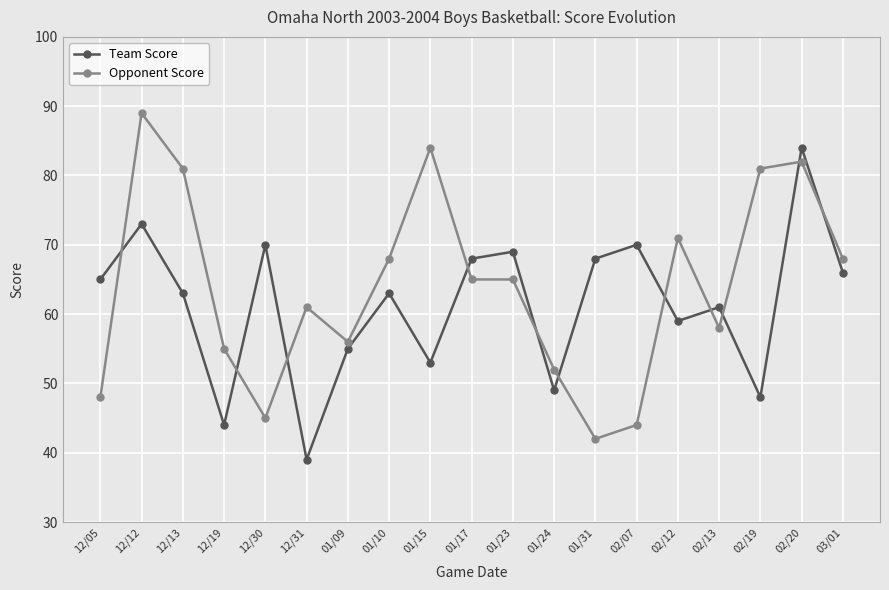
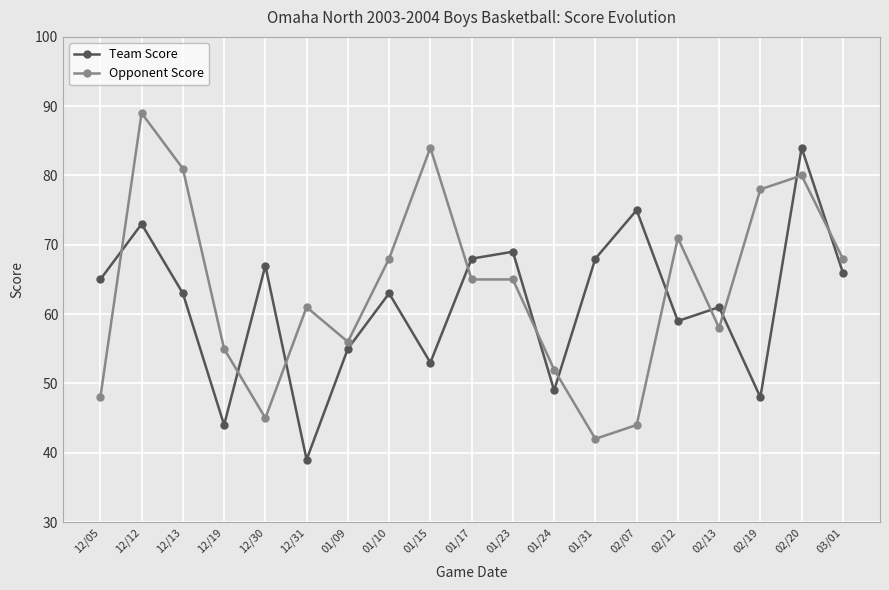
  {
    "Team Score": {
      "12/05": 65,
      "12/12": 73,
      "12/13": 63,
      "12/19": 44,
-     "12/30": 70,
+     "12/30": 67,
      "12/31": 39,
      "01/09": 55,
      "01/10": 63,
      "01/15": 53,
      "01/17": 68,
      "01/23": 69,
      "01/24": 49,
      "01/31": 68,
-     "02/07": 70,
+     "02/07": 75,
      "02/12": 59,
      "02/13": 61,
      "02/19": 48,
      "02/20": 84,
      "03/01": 66
    },
    "Opponent Score": {
      "12/05": 48,
      "12/12": 89,
      "12/13": 81,
      "12/19": 55,
      "12/30": 45,
      "12/31": 61,
      "01/09": 56,
      "01/10": 68,
      "01/15": 84,
      "01/17": 65,
      "01/23": 65,
      "01/24": 52,
      "01/31": 42,
      "02/07": 44,
      "02/12": 71,
      "02/13": 58,
-     "02/19": 81,
-     "02/20": 82,
+     "02/19": 78,
+     "02/20": 80,
      "03/01": 68
    }
  }
